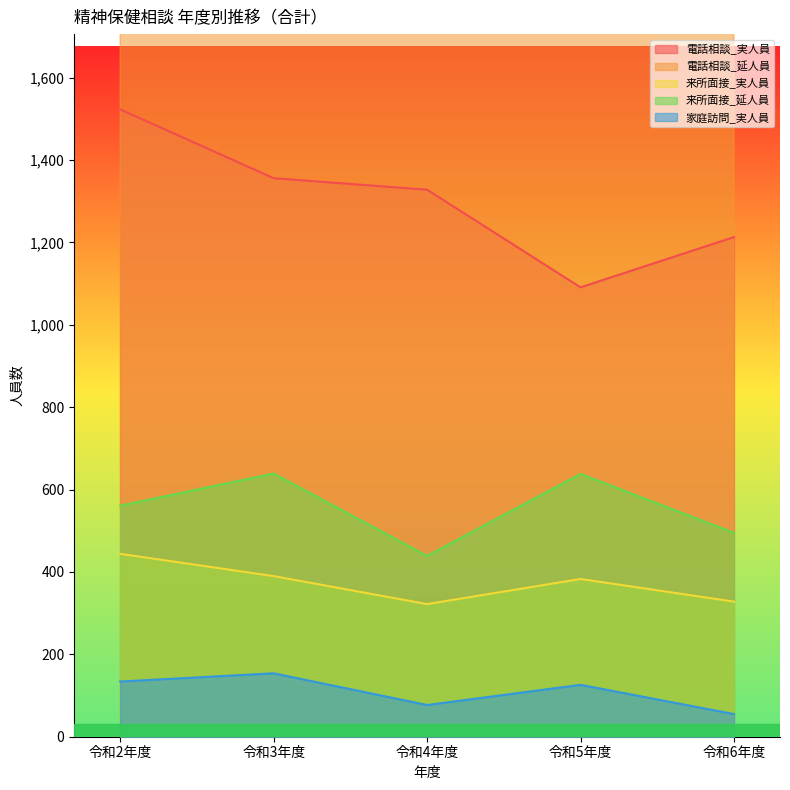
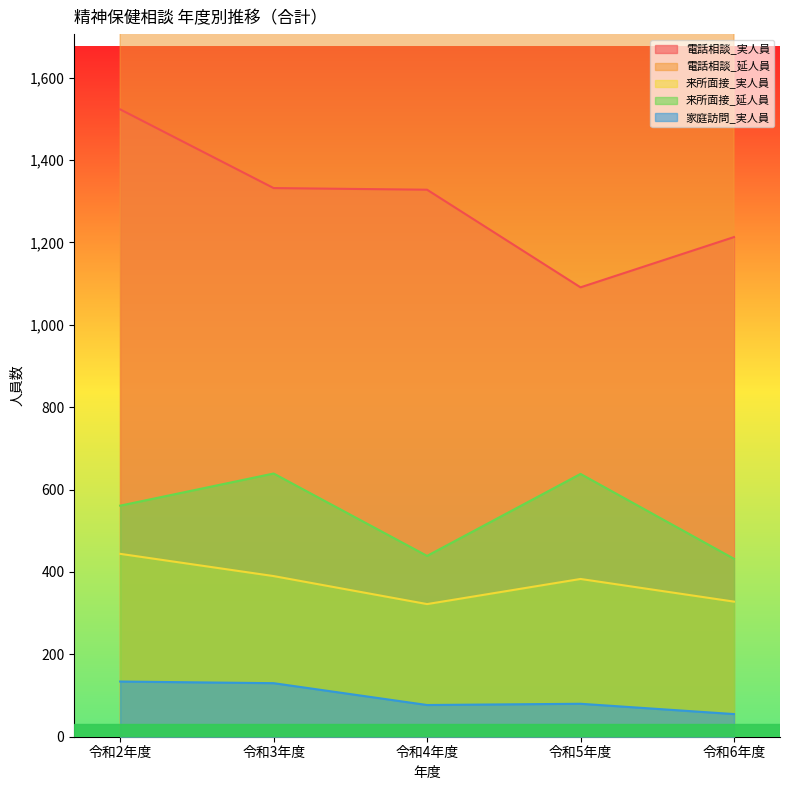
  {
    "電話相談_実人員": {
      "令和2年度": "1,520",
-     "令和3年度": "1,360",
+     "令和3年度": "1,330",
      "令和4年度": "1,330",
      "令和5年度": "1,090",
      "令和6年度": "1,210"
    },
    "来所面接_延人員": {
      "令和2年度": "560",
      "令和3年度": "640",
      "令和4年度": "440",
      "令和5年度": "640",
-     "令和6年度": "500"
+     "令和6年度": "430"
    },
    "家庭訪問_実人員": {
      "令和2年度": "130",
-     "令和3年度": "150",
+     "令和3年度": "130",
      "令和4年度": "80",
-     "令和5年度": "130",
+     "令和5年度": "80",
      "令和6年度": "60"
    }
  }
